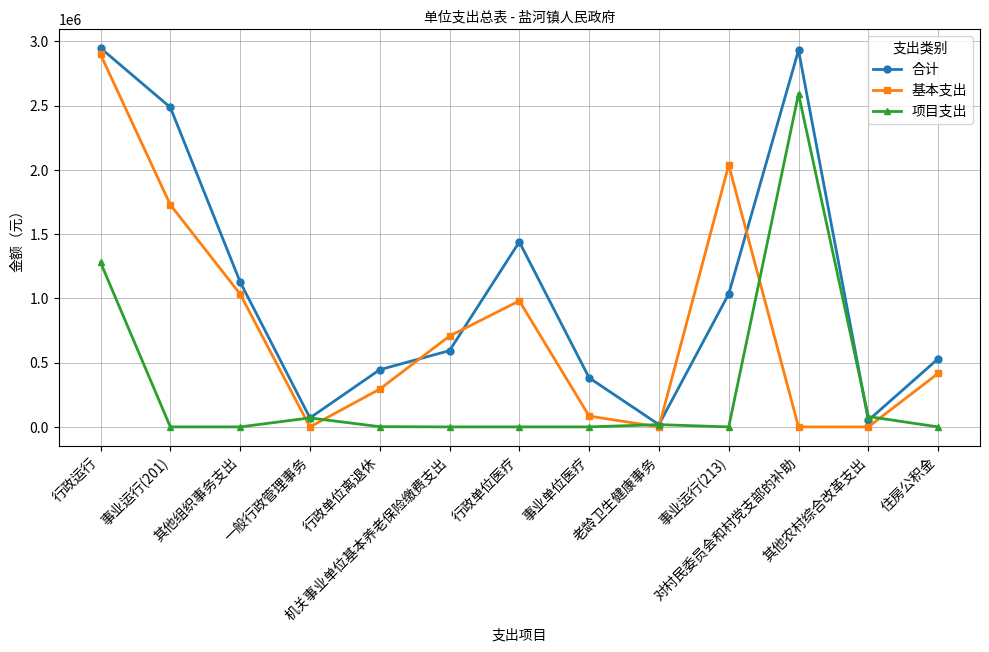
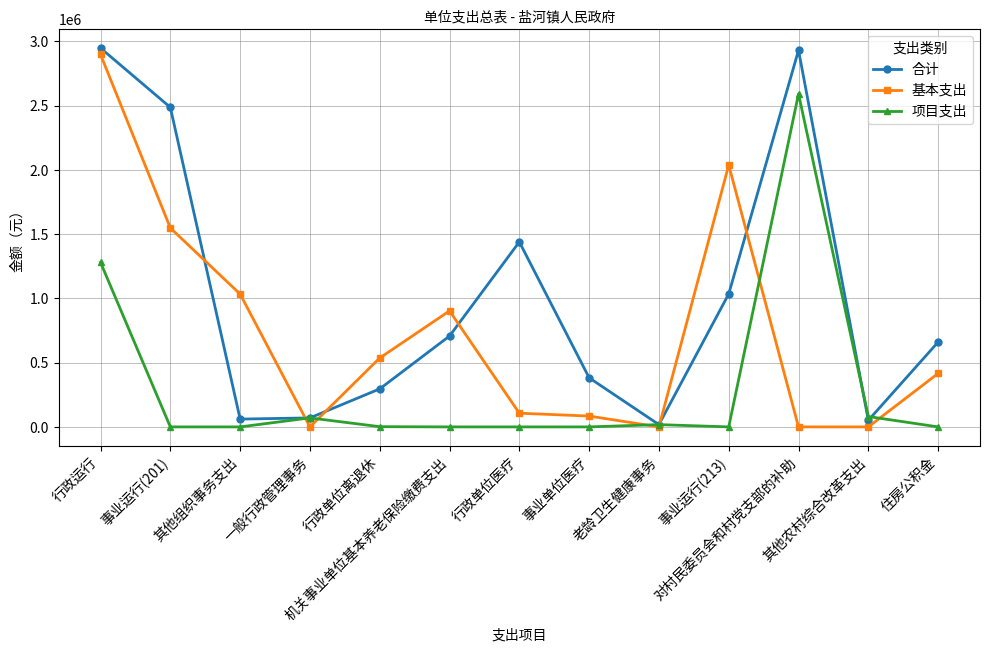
  {
    "合计": {
      "行政运行": 2950000,
      "事业运行(201)": 2490000,
-     "其他组织事务支出": 1130000,
-     "行政单位离退休": 450000,
-     "机关事业单位基本养老保险缴费支出": 590000,
+     "其他组织事务支出": 60000,
+     "行政单位离退休": 300000,
+     "机关事业单位基本养老保险缴费支出": 710000,
      "行政单位医疗": 1440000,
      "事业单位医疗": 380000,
      "事业运行(213)": 1030000,
      "对村民委员会和村党支部的补助": 2930000,
      "其他农村综合改革支出": 50000,
-     "住房公积金": 530000
+     "住房公积金": 660000
    },
    "基本支出": {
      "行政运行": 2900000,
-     "事业运行(201)": 1730000,
+     "事业运行(201)": 1550000,
      "其他组织事务支出": 1030000,
      "一般行政管理事务": 0,
-     "行政单位离退休": 290000,
-     "机关事业单位基本养老保险缴费支出": 710000,
-     "行政单位医疗": 980000,
+     "行政单位离退休": 540000,
+     "机关事业单位基本养老保险缴费支出": 900000,
+     "行政单位医疗": 110000,
      "事业单位医疗": 80000,
      "事业运行(213)": 2040000,
      "对村民委员会和村党支部的补助": 0,
      "其他农村综合改革支出": 0,
      "住房公积金": 420000
    },
    "项目支出": {
      "行政运行": 1280000,
      "事业运行(201)": 0,
      "其他组织事务支出": 0,
      "行政单位离退休": 0,
      "机关事业单位基本养老保险缴费支出": 0,
      "行政单位医疗": 0,
      "事业单位医疗": 0,
      "事业运行(213)": 0,
      "对村民委员会和村党支部的补助": 2590000,
      "其他农村综合改革支出": 80000,
      "住房公积金": 0
    }
  }
